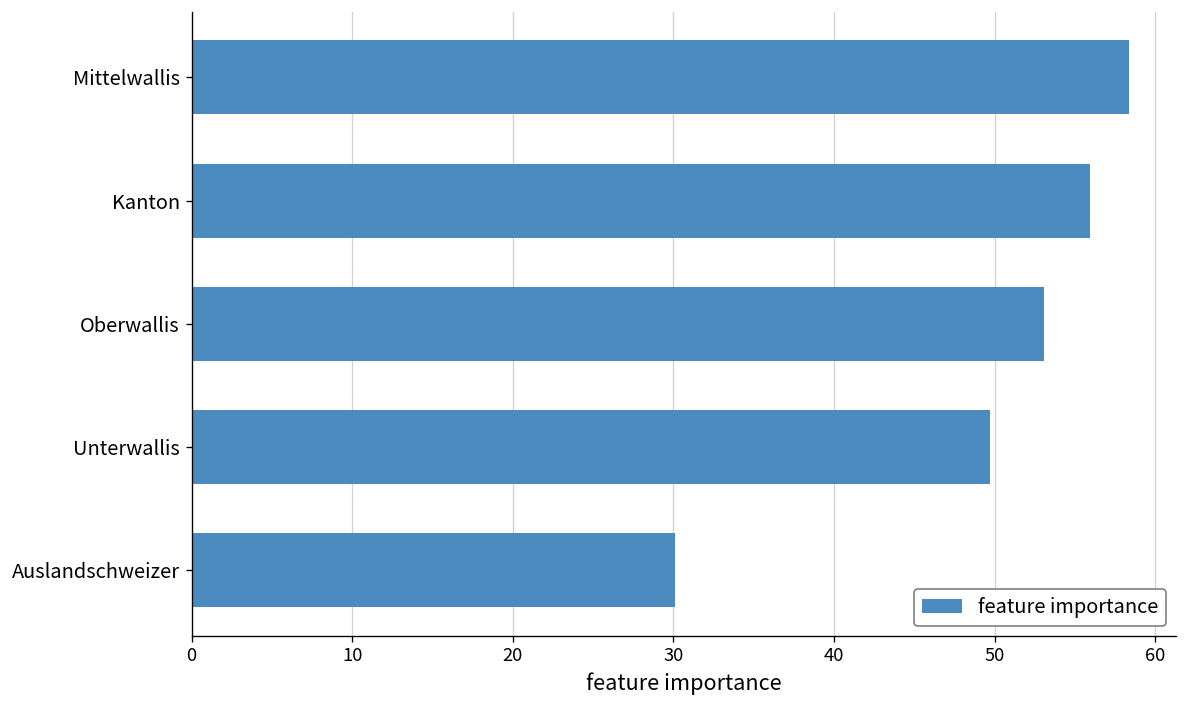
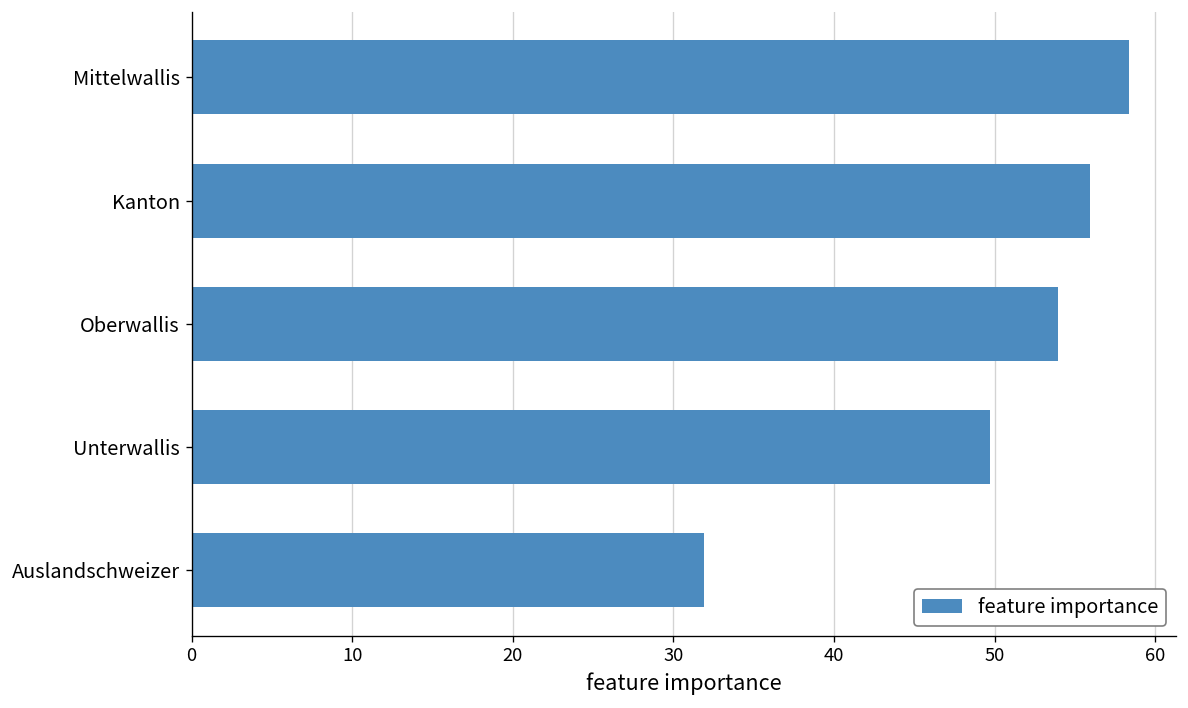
  {
    "Mittelwallis": 58.4,
    "Kanton": 55.9,
-   "Oberwallis": 53.1,
+   "Oberwallis": 53.9,
    "Unterwallis": 49.7,
-   "Auslandschweizer": 30.1
+   "Auslandschweizer": 31.9
  }
